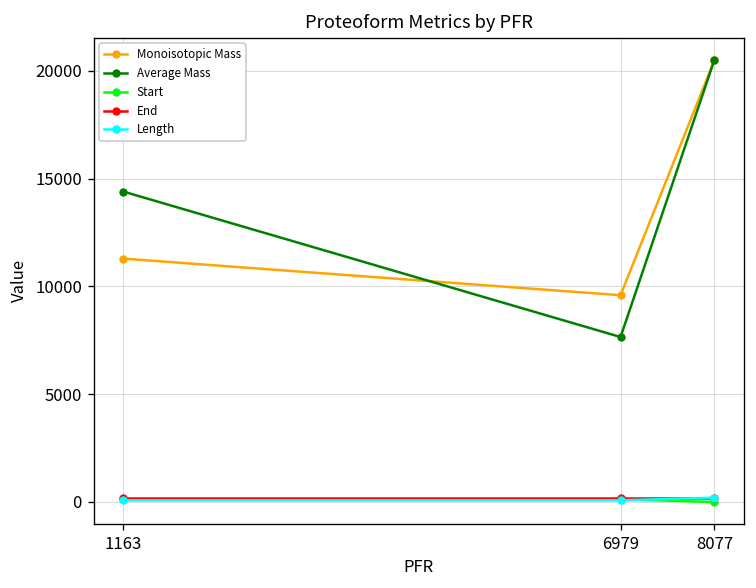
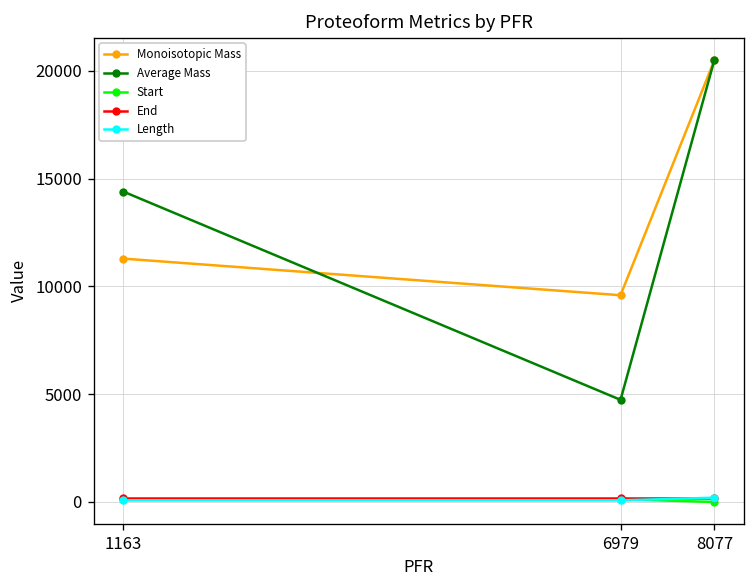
  {
    "Monoisotopic Mass": {
      "1163": 11300,
      "6979": 9600
    },
    "Average Mass": {
      "1163": 14400,
-     "6979": 7700
+     "6979": 4700
    },
    "Start": {
      "8077": 0
    }
  }
